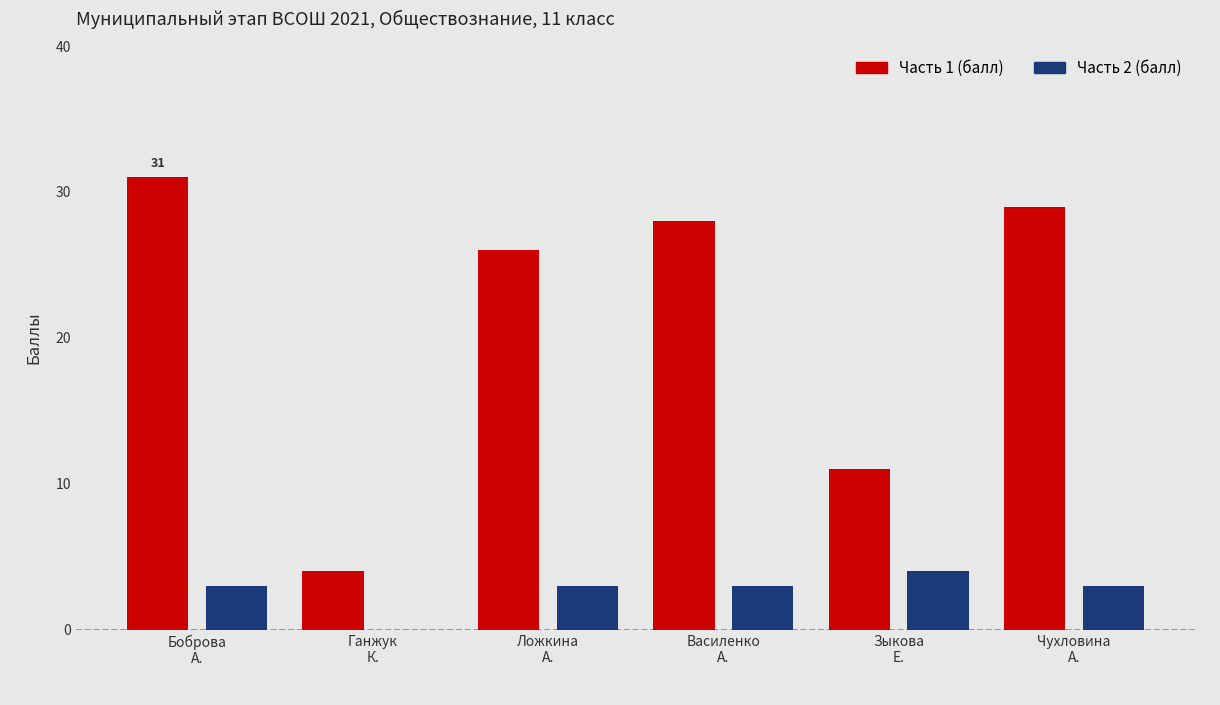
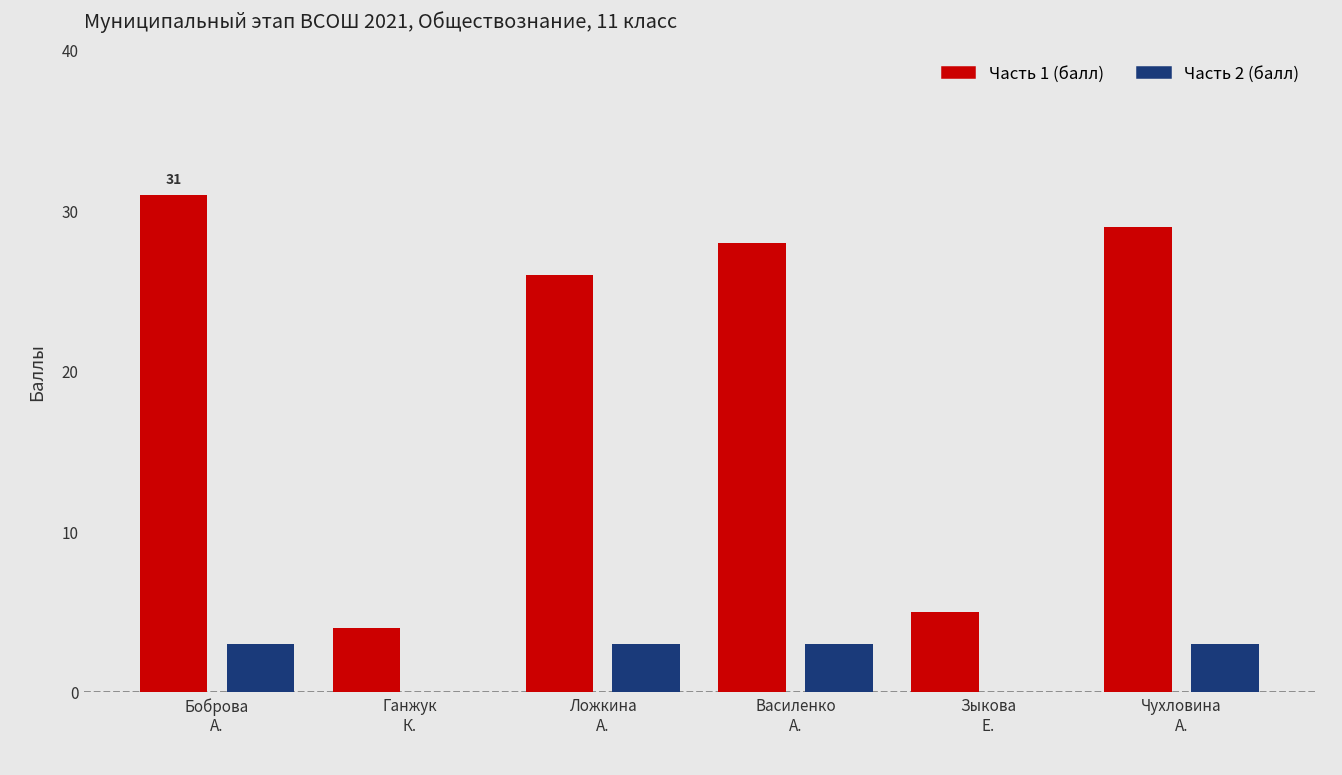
  {
    "Часть 1 (балл)": {
      "Ганжук К.": 4,
      "Ложкина А.": 26,
      "Василенко А.": 28,
-     "Зыкова Е.": 11,
+     "Зыкова Е.": 5,
      "Чухловина А.": 29
    },
    "Часть 2 (балл)": {
      "Боброва А.": 3,
      "Ганжук К.": 0,
      "Ложкина А.": 3,
      "Василенко А.": 3,
-     "Зыкова Е.": 4,
+     "Зыкова Е.": 0,
      "Чухловина А.": 3
    }
  }
